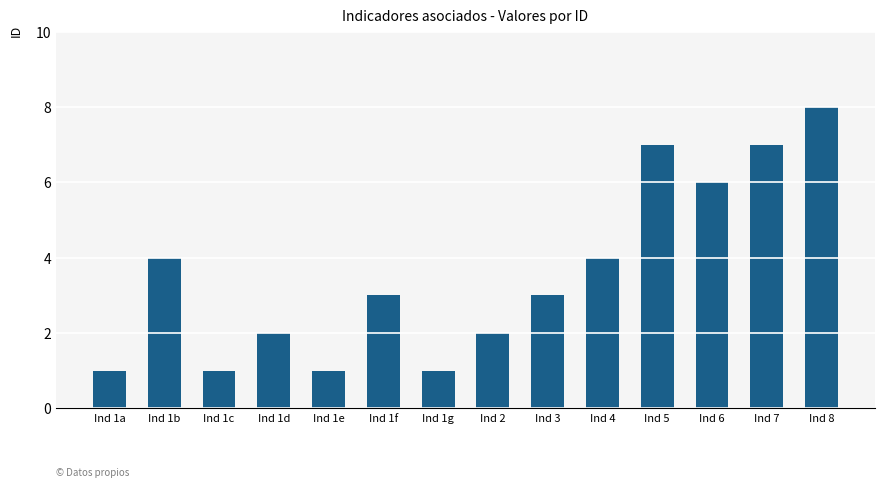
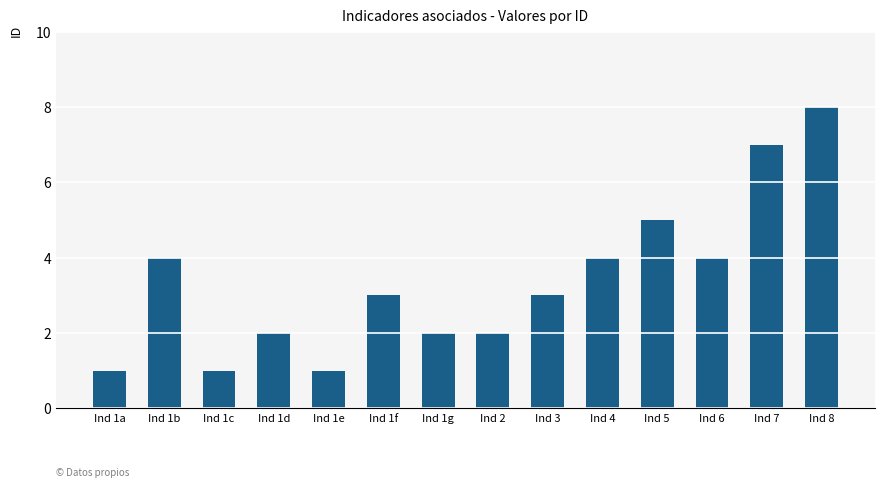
  {
    "Ind 1a": 1,
    "Ind 1b": 4,
    "Ind 1c": 1,
    "Ind 1d": 2,
    "Ind 1e": 1,
    "Ind 1f": 3,
-   "Ind 1g": 1,
+   "Ind 1g": 2,
    "Ind 2": 2,
    "Ind 3": 3,
    "Ind 4": 4,
-   "Ind 5": 7,
-   "Ind 6": 6,
+   "Ind 5": 5,
+   "Ind 6": 4,
    "Ind 7": 7,
    "Ind 8": 8
  }
